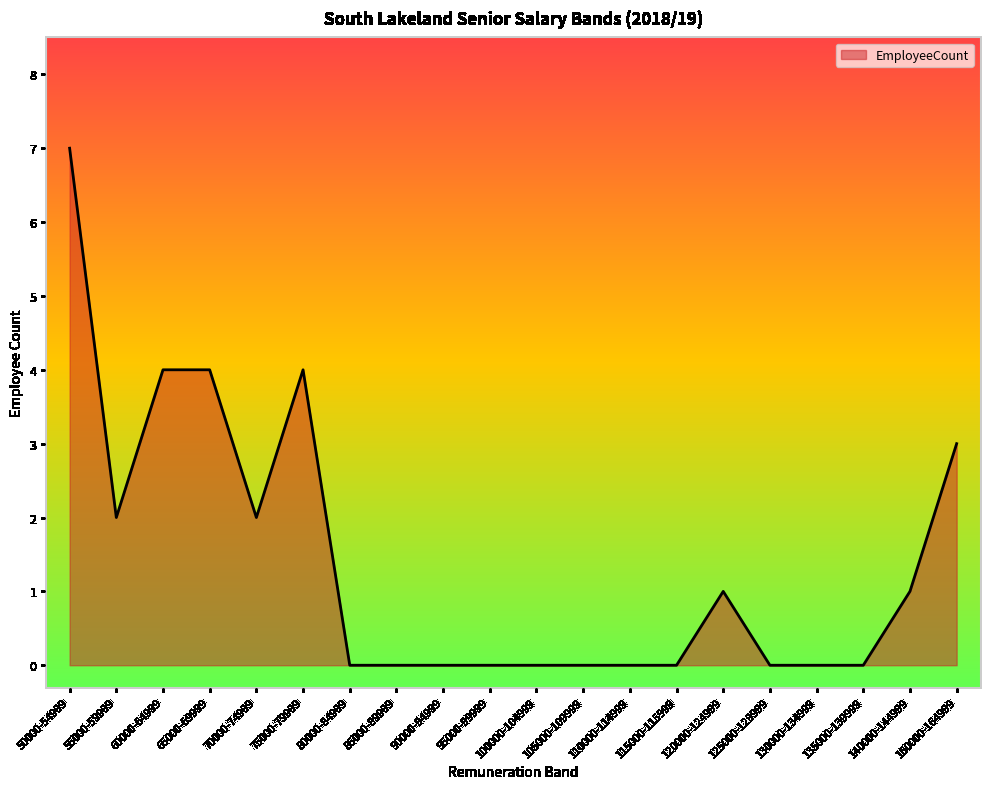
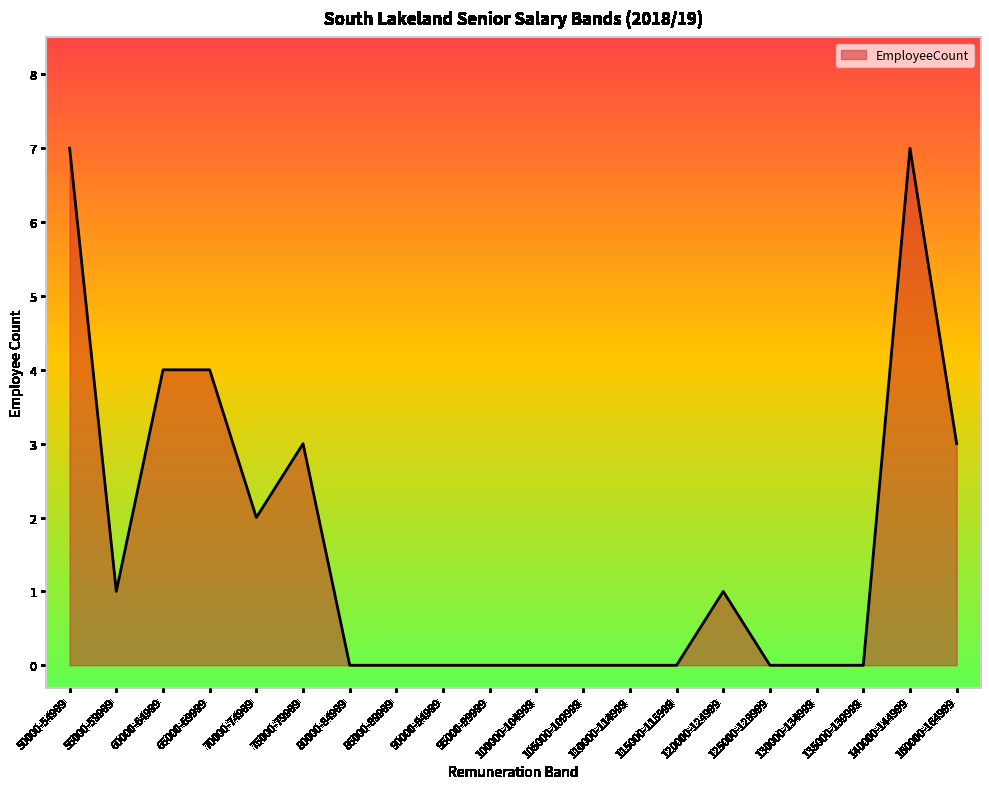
  {
    "50000-54999": 7,
-   "55000-59999": 2,
+   "55000-59999": 1,
    "60000-64999": 4,
    "65000-69999": 4,
    "70000-74999": 2,
-   "75000-79999": 4,
+   "75000-79999": 3,
    "80000-84999": 0,
    "85000-89999": 0,
    "90000-94999": 0,
    "95000-99999": 0,
    "100000-104999": 0,
    "105000-109999": 0,
    "110000-114999": 0,
    "115000-115999": 0,
    "120000-124999": 1,
    "125000-129999": 0,
    "130000-134999": 0,
    "135000-139999": 0,
-   "140000-144999": 1,
+   "140000-144999": 7,
    "160000-164999": 3
  }
